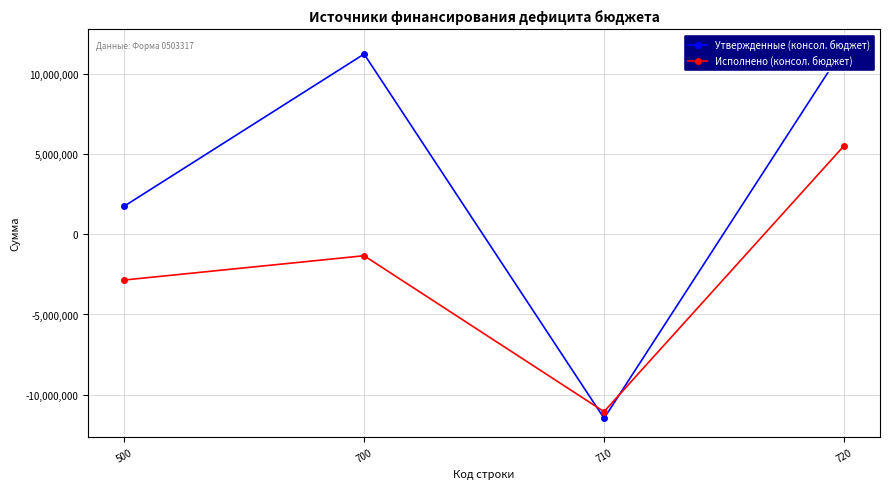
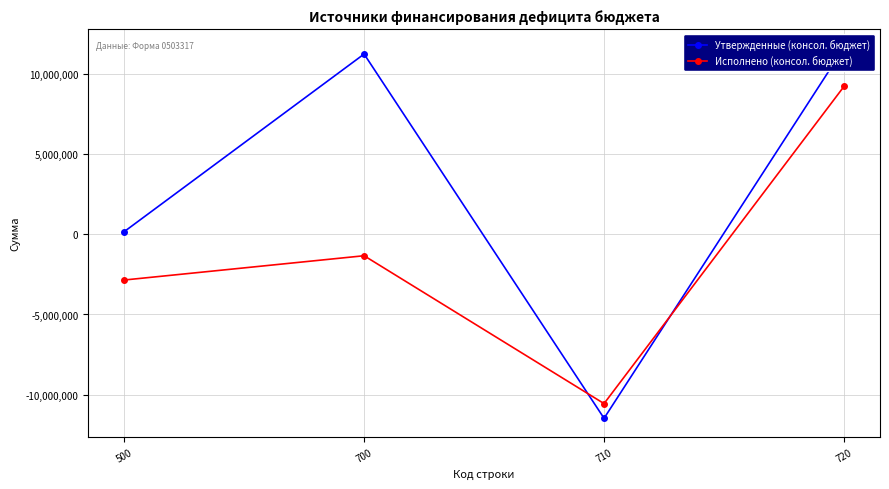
  {
    "Утвержденные (консол. бюджет)": {
-     "500": "1,700,000",
+     "500": "200,000",
      "700": "11,200,000",
      "710": "-11,500,000"
    },
    "Исполнено (консол. бюджет)": {
      "500": "-2,900,000",
      "700": "-1,300,000",
-     "710": "-11,100,000",
-     "720": "5,500,000"
+     "710": "-10,600,000",
+     "720": "9,200,000"
    }
  }
